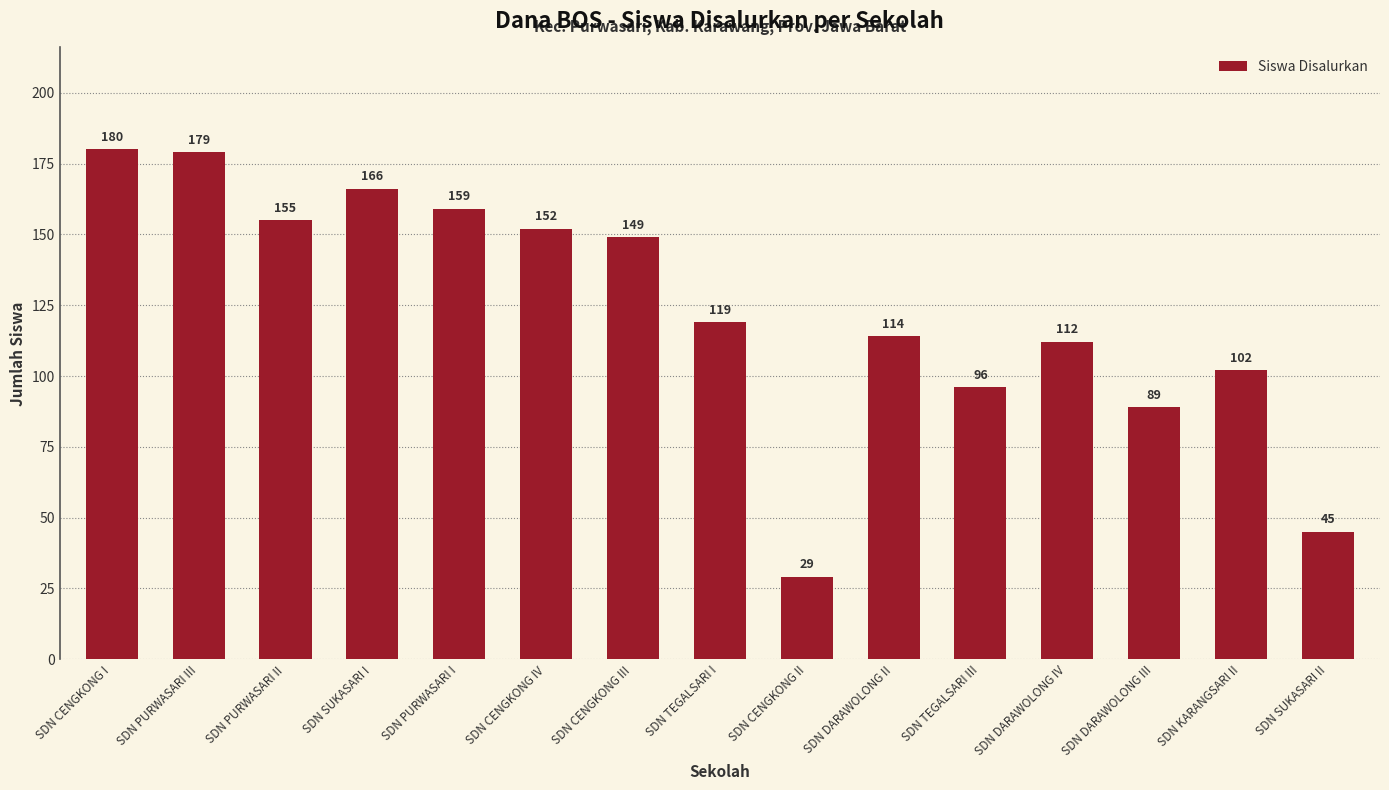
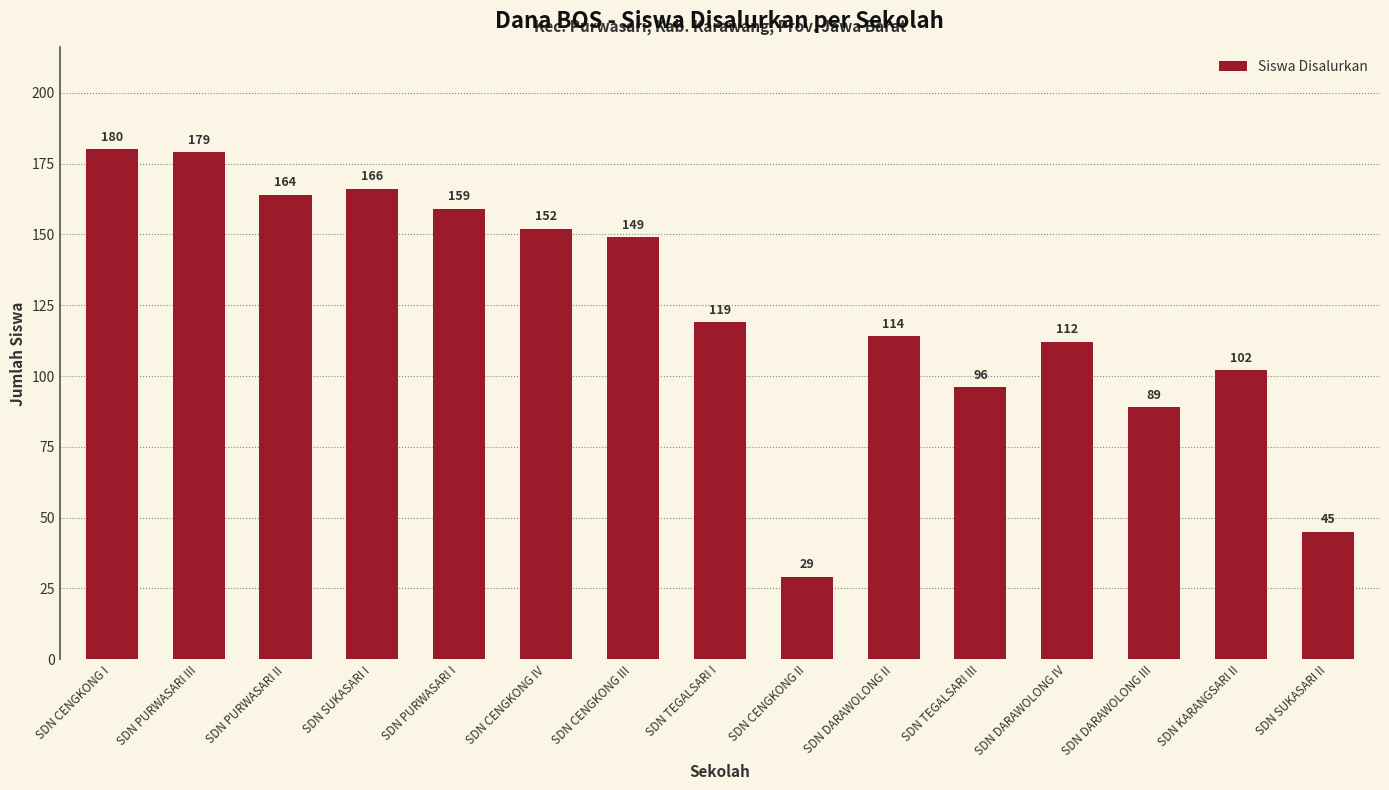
  {
    "SDN CENGKONG I": 180,
    "SDN PURWASARI III": 179,
-   "SDN PURWASARI II": 155,
+   "SDN PURWASARI II": 164,
    "SDN SUKASARI I": 166,
    "SDN PURWASARI I": 159,
    "SDN CENGKONG IV": 152,
    "SDN CENGKONG III": 149,
    "SDN TEGALSARI I": 119,
    "SDN CENGKONG II": 29,
    "SDN DARAWOLONG II": 114,
    "SDN TEGALSARI III": 96,
    "SDN DARAWOLONG IV": 112,
    "SDN DARAWOLONG III": 89,
    "SDN KARANGSARI II": 102,
    "SDN SUKASARI II": 45
  }
